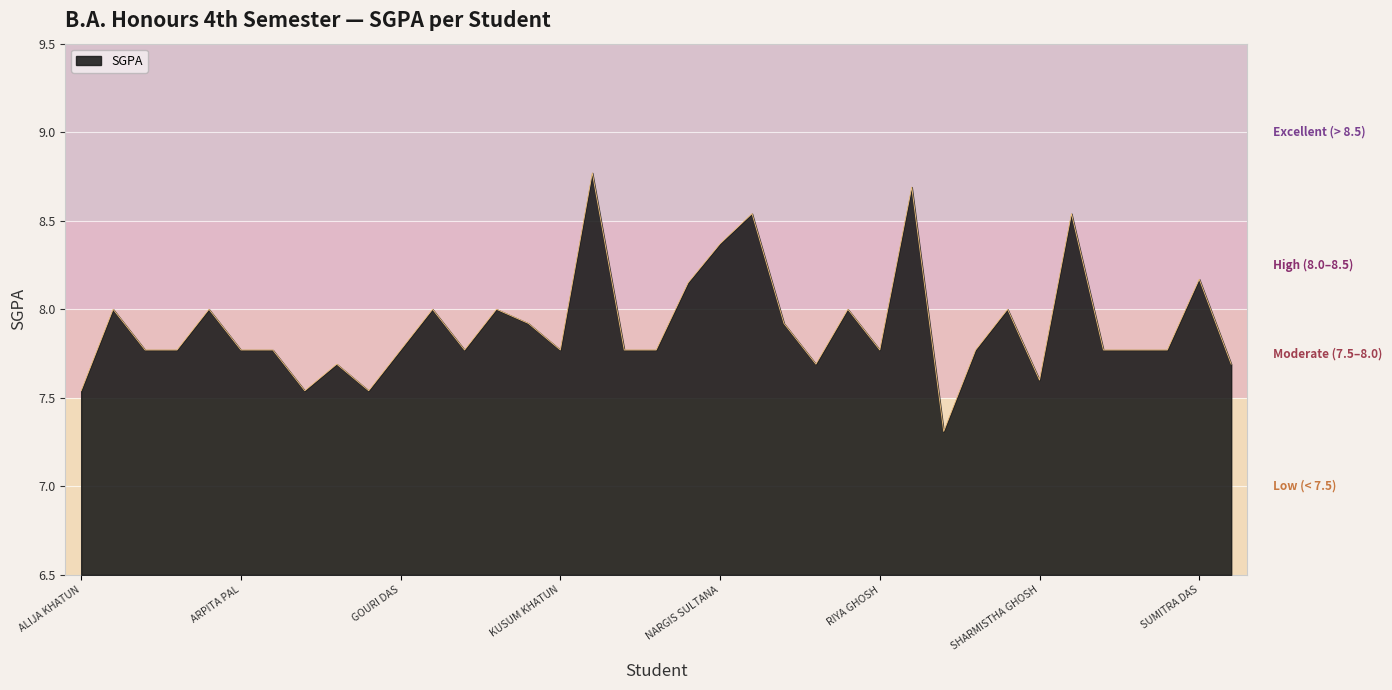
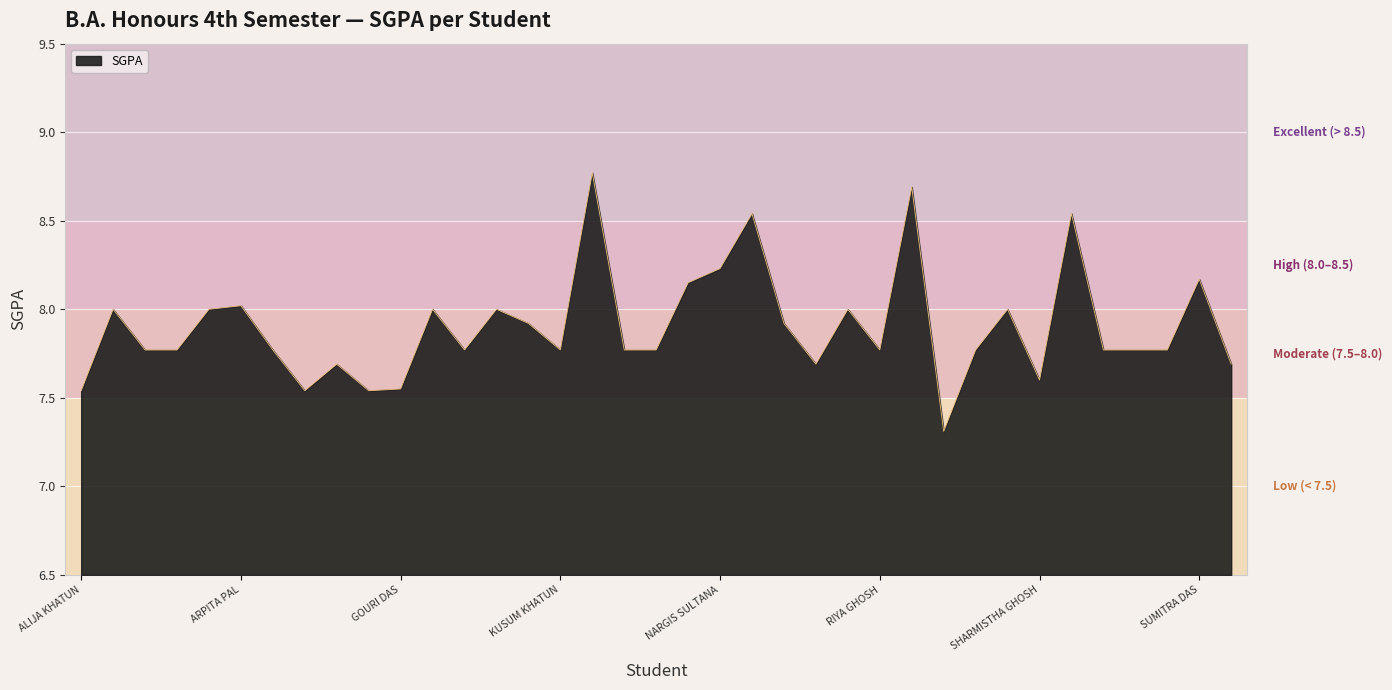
  {
    "ALIJA KHATUN": 7.54,
-   "ARPITA PAL": 7.77,
-   "GOURI DAS": 7.77,
+   "ARPITA PAL": 8.02,
+   "GOURI DAS": 7.55,
    "KUSUM KHATUN": 7.77,
-   "NARGIS SULTANA": 8.37,
+   "NARGIS SULTANA": 8.23,
    "RIYA GHOSH": 7.77,
    "SHARMISTHA GHOSH": 7.60,
    "SUMITRA DAS": 8.17
  }
